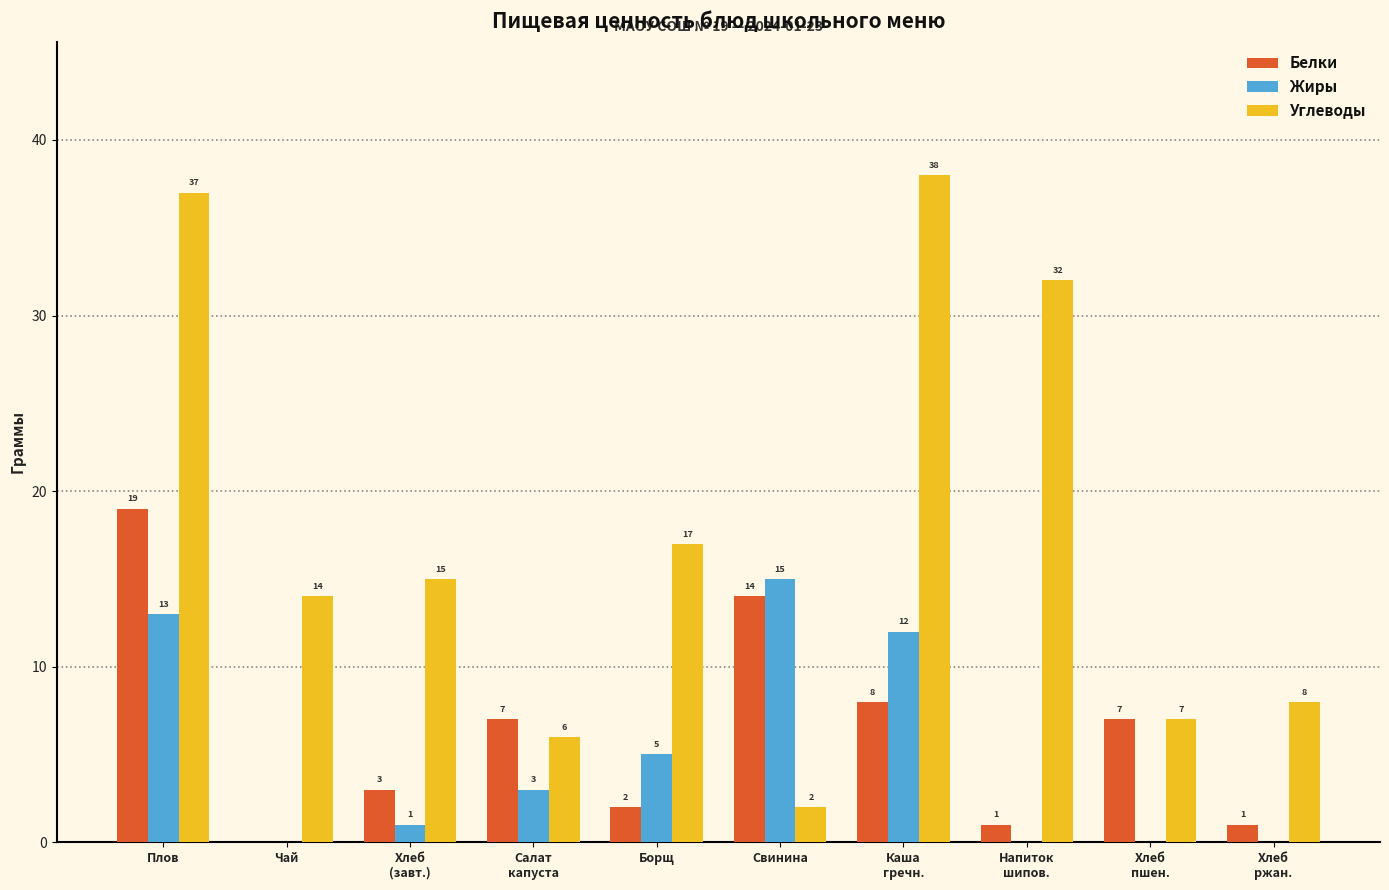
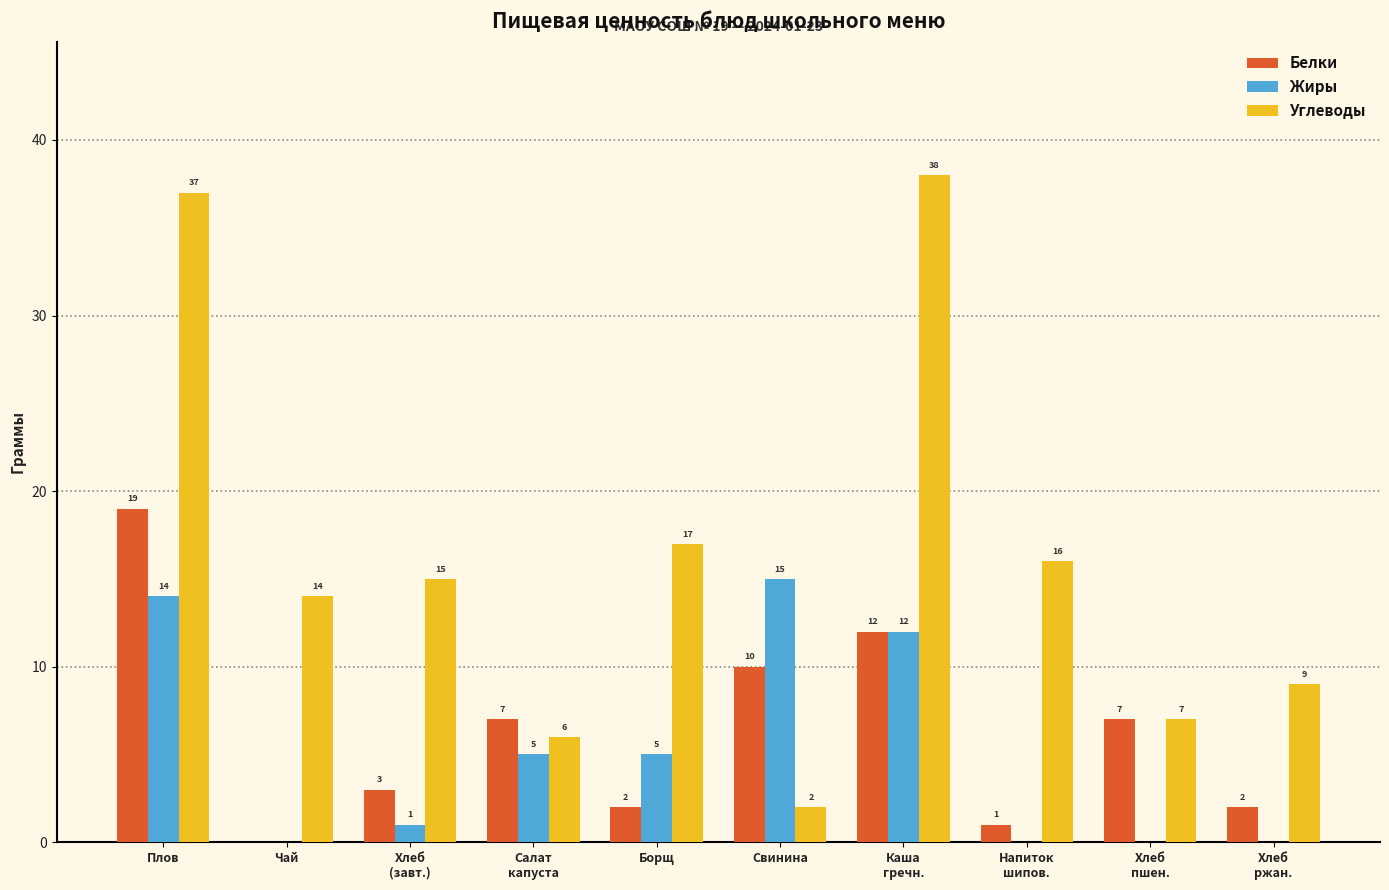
  {
    "Белки": {
      "Плов": 19,
      "Хлеб (завт.)": 3,
      "Салат капуста": 7,
      "Борщ": 2,
-     "Свинина": 14,
-     "Каша гречн.": 8,
+     "Свинина": 10,
+     "Каша гречн.": 12,
      "Напиток шипов.": 1,
      "Хлеб пшен.": 7,
-     "Хлеб ржан.": 1
+     "Хлеб ржан.": 2
    },
    "Жиры": {
-     "Плов": 13,
+     "Плов": 14,
      "Хлеб (завт.)": 1,
-     "Салат капуста": 3,
+     "Салат капуста": 5,
      "Борщ": 5,
      "Свинина": 15,
      "Каша гречн.": 12
    },
    "Углеводы": {
      "Плов": 37,
      "Чай": 14,
      "Хлеб (завт.)": 15,
      "Салат капуста": 6,
      "Борщ": 17,
      "Свинина": 2,
      "Каша гречн.": 38,
-     "Напиток шипов.": 32,
+     "Напиток шипов.": 16,
      "Хлеб пшен.": 7,
-     "Хлеб ржан.": 8
+     "Хлеб ржан.": 9
    }
  }
